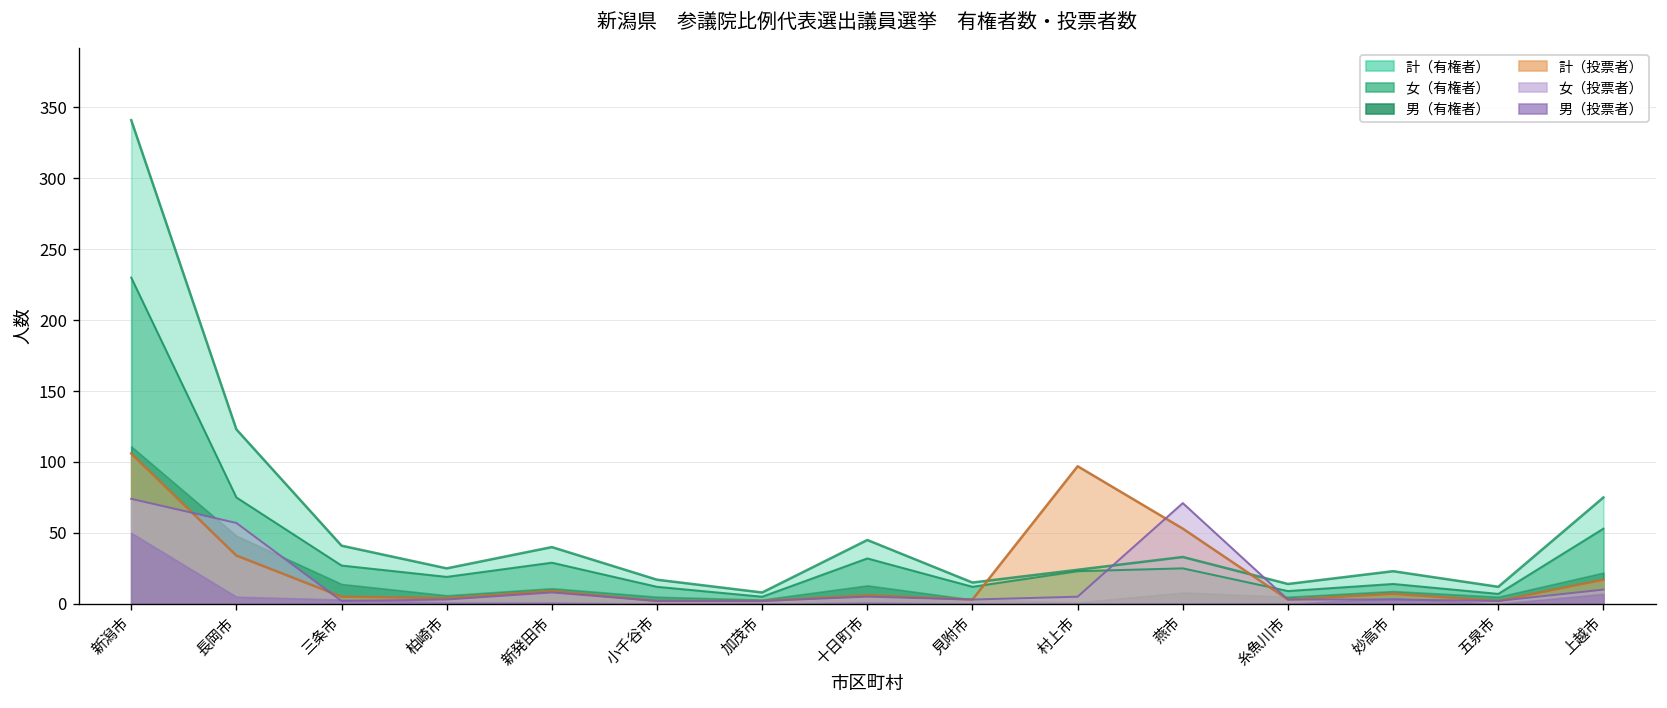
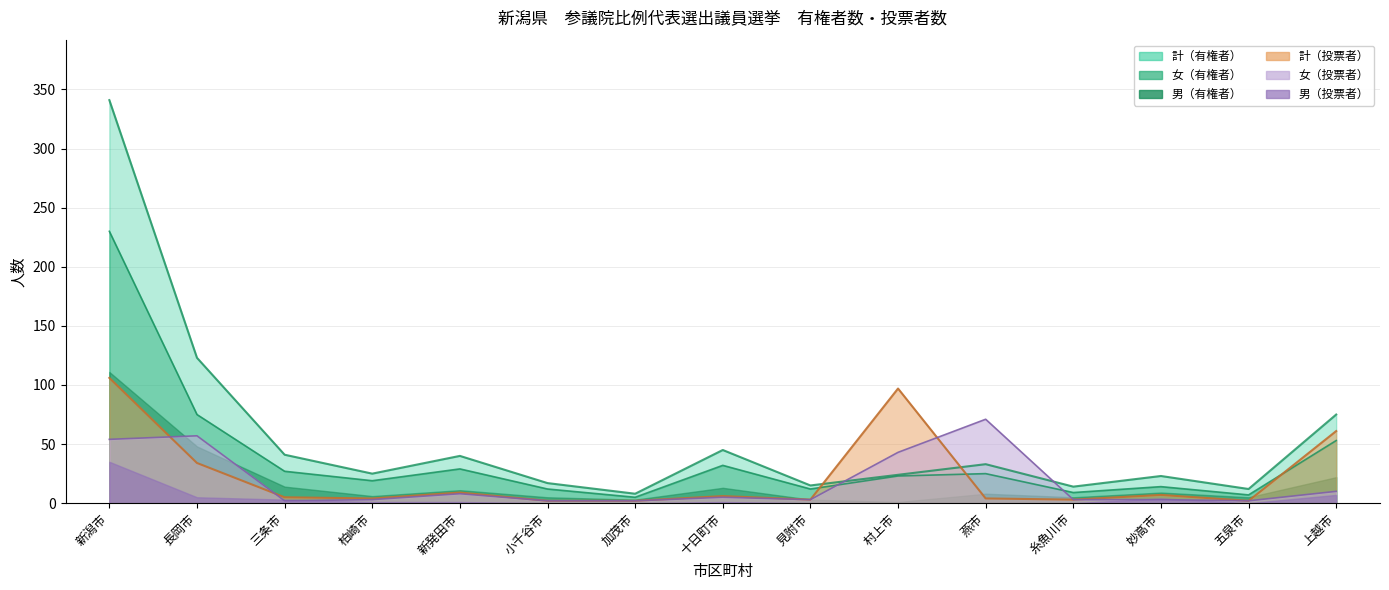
  {
    "計（投票者）": {
      "新潟市": 106,
      "長岡市": 34,
      "村上市": 97,
-     "燕市": 53,
-     "上越市": 17
+     "燕市": 4,
+     "上越市": 61
    },
    "女（投票者）": {
-     "新潟市": 74,
+     "新潟市": 54,
      "長岡市": 57,
-     "村上市": 5,
+     "村上市": 43,
      "燕市": 71,
      "上越市": 10
    },
    "男（投票者）": {
-     "新潟市": 50,
+     "新潟市": 35,
      "長岡市": 5,
      "見附市": 0,
      "燕市": 0,
      "糸魚川市": 0,
      "上越市": 7
    }
  }
